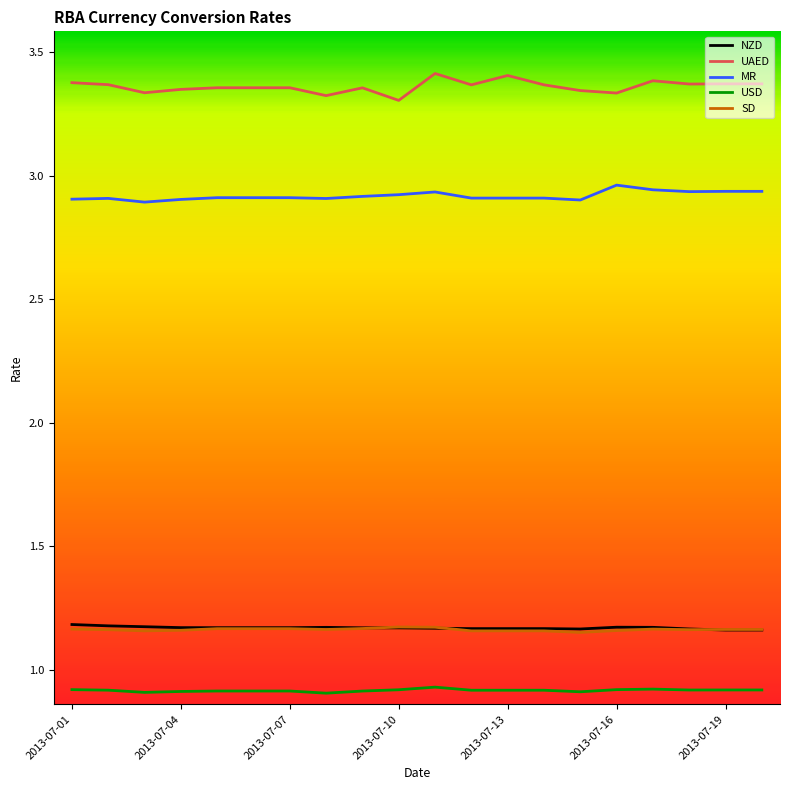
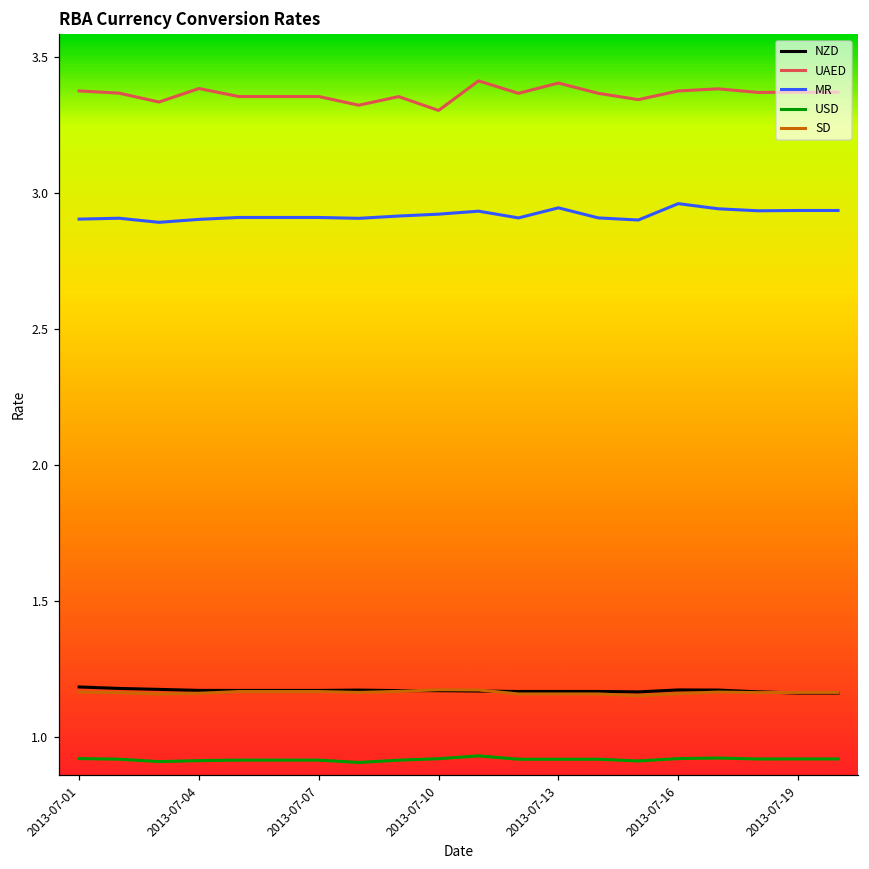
  {
    "NZD": {
      "2013-07-01": 1.18,
      "2013-07-04": 1.17,
      "2013-07-16": 1.17
    },
    "UAED": {
      "2013-07-01": 3.38,
-     "2013-07-04": 3.35,
+     "2013-07-04": 3.39,
      "2013-07-07": 3.36,
      "2013-07-10": 3.30,
      "2013-07-13": 3.41,
-     "2013-07-16": 3.33
+     "2013-07-16": 3.38
    },
    "MR": {
      "2013-07-01": 2.90,
      "2013-07-04": 2.90,
      "2013-07-07": 2.91,
      "2013-07-10": 2.92,
-     "2013-07-13": 2.91,
+     "2013-07-13": 2.95,
      "2013-07-16": 2.96,
      "2013-07-19": 2.94
    },
    "USD": {
      "2013-07-01": 0.92,
      "2013-07-04": 0.91,
      "2013-07-07": 0.91,
      "2013-07-10": 0.92,
      "2013-07-13": 0.92,
      "2013-07-16": 0.92,
      "2013-07-19": 0.92
    },
    "SD": {
      "2013-07-01": 1.16,
      "2013-07-04": 1.16,
      "2013-07-16": 1.16
    }
  }
